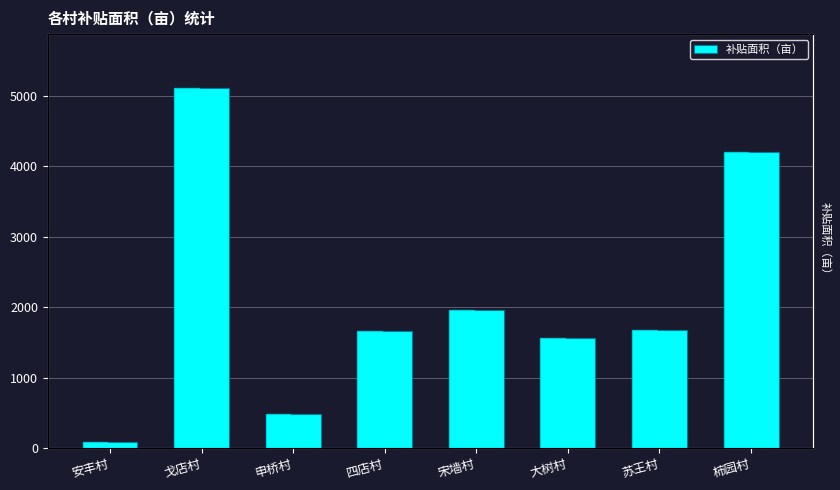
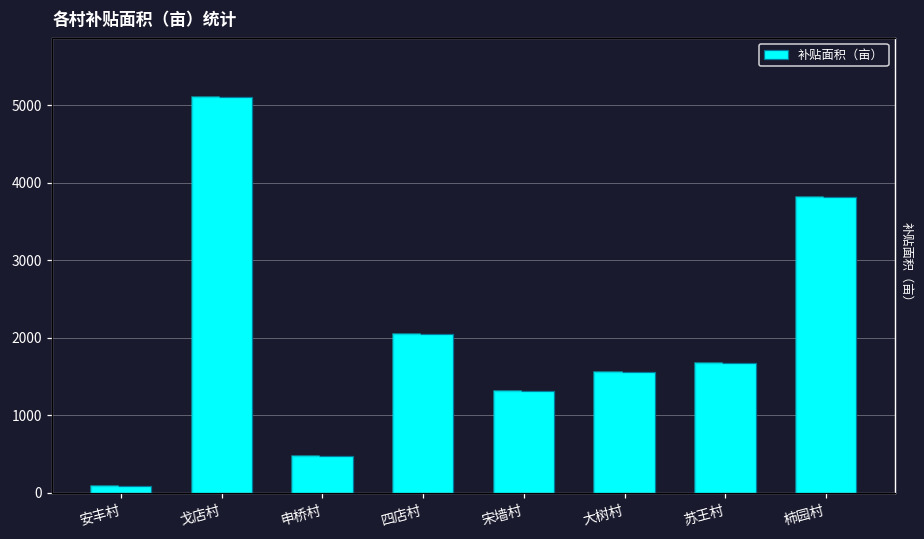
  {
    "安丰村": 100,
    "戈店村": 5100,
    "申桥村": 500,
-   "四店村": 1700,
-   "宋墙村": 2000,
+   "四店村": 2100,
+   "宋墙村": 1300,
    "大树村": 1600,
    "苏王村": 1700,
-   "柿园村": 4200
+   "柿园村": 3800
  }
